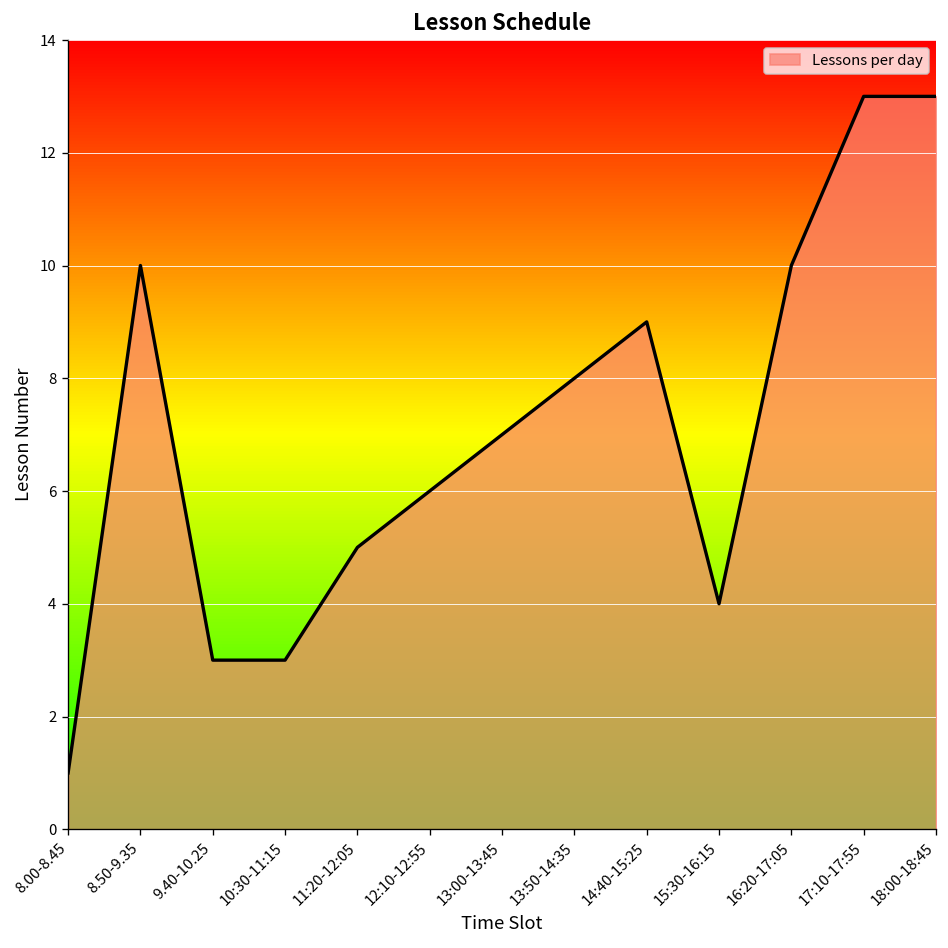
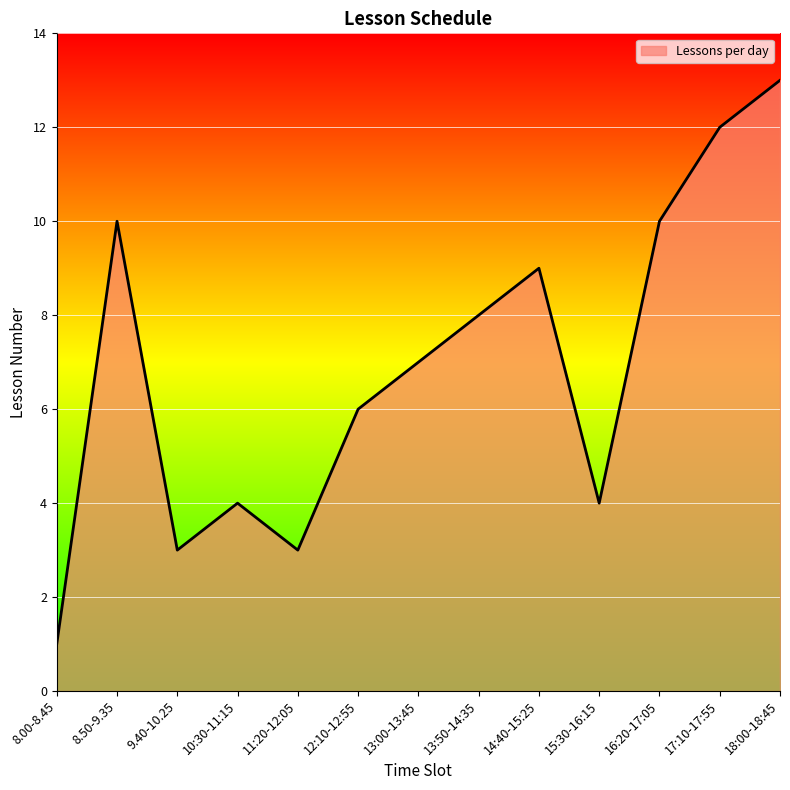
  {
    "8.00-8.45": 1,
    "8.50-9.35": 10,
    "9.40-10.25": 3,
-   "10:30-11:15": 3,
-   "11:20-12:05": 5,
+   "10:30-11:15": 4,
+   "11:20-12:05": 3,
    "12:10-12:55": 6,
    "13:00-13:45": 7,
    "13:50-14:35": 8,
    "14:40-15:25": 9,
    "15:30-16:15": 4,
    "16:20-17:05": 10,
-   "17:10-17:55": 13,
+   "17:10-17:55": 12,
    "18:00-18:45": 13
  }
